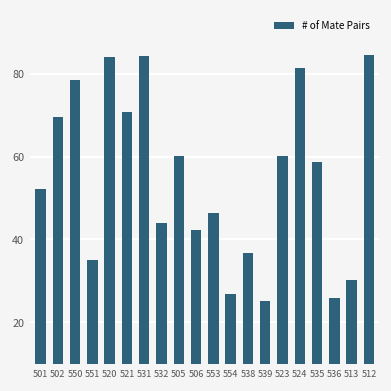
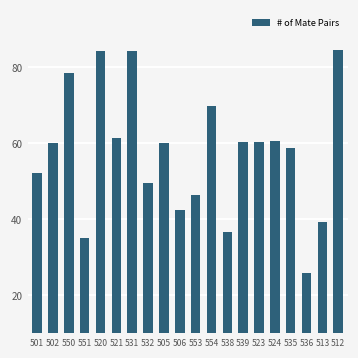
  {
    "501": 52,
-   "502": 70,
+   "502": 60,
    "550": 79,
    "551": 35,
    "520": 84,
-   "521": 71,
+   "521": 61,
    "531": 84,
-   "532": 44,
+   "532": 49,
    "505": 60,
    "506": 42,
    "553": 46,
-   "554": 27,
+   "554": 70,
    "538": 37,
-   "539": 25,
+   "539": 60,
    "523": 60,
-   "524": 81,
+   "524": 61,
    "535": 59,
    "536": 26,
-   "513": 30,
+   "513": 39,
    "512": 85
  }
